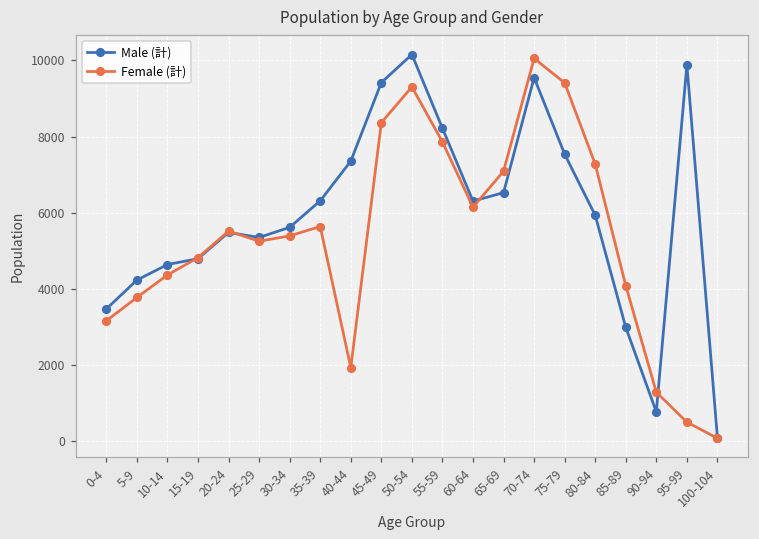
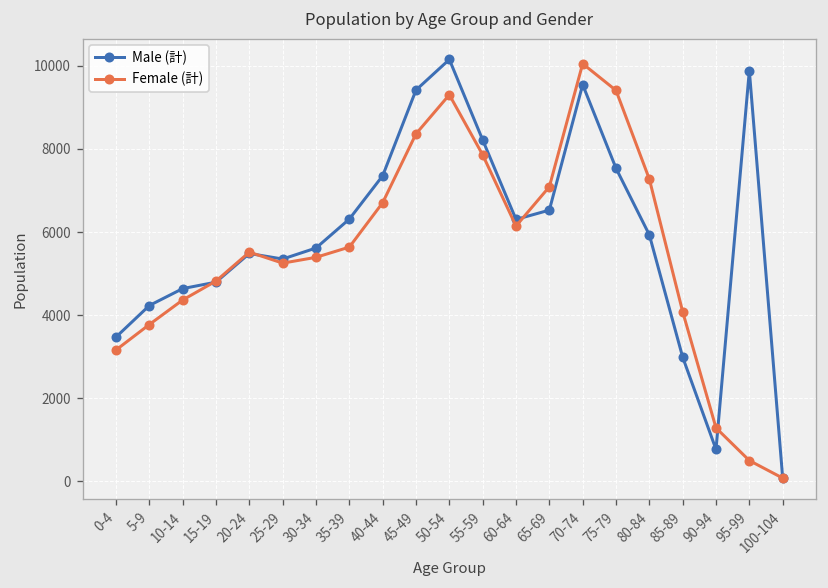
  {
    "Male (計)": {
      "0-4": 3500,
      "5-9": 4200,
      "10-14": 4600,
      "25-29": 5400,
      "30-34": 5600,
      "35-39": 6300,
      "40-44": 7400,
      "45-49": 9400,
      "50-54": 10200,
      "55-59": 8200,
      "60-64": 6300,
      "65-69": 6500,
      "70-74": 9500,
      "75-79": 7500,
      "80-84": 5900,
      "85-89": 3000,
      "90-94": 800,
      "95-99": 9900
    },
    "Female (計)": {
      "0-4": 3200,
      "5-9": 3800,
      "10-14": 4400,
      "25-29": 5300,
      "30-34": 5400,
      "35-39": 5600,
-     "40-44": 1900,
+     "40-44": 6700,
      "45-49": 8400,
      "50-54": 9300,
      "55-59": 7900,
      "60-64": 6100,
      "65-69": 7100,
      "70-74": 10100,
      "75-79": 9400,
      "80-84": 7300,
      "85-89": 4100,
      "90-94": 1300,
      "95-99": 500
    }
  }
